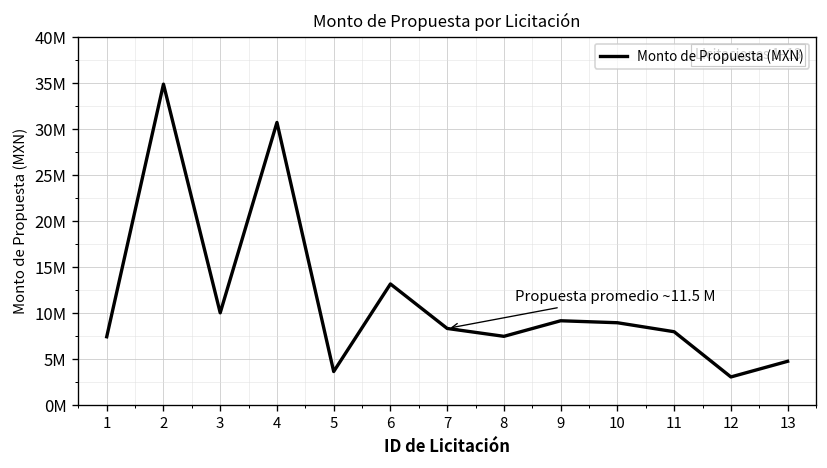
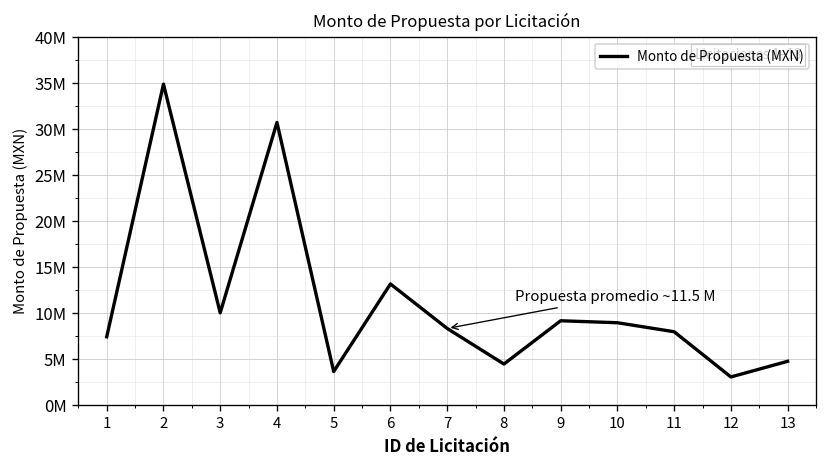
  {
    "1": 7000000,
    "2": 35000000,
    "3": 10000000,
    "4": 31000000,
    "5": 4000000,
    "6": 13000000,
    "7": 8000000,
-   "8": 7000000,
+   "8": 4000000,
    "11": 8000000,
    "12": 3000000,
    "13": 5000000
  }
